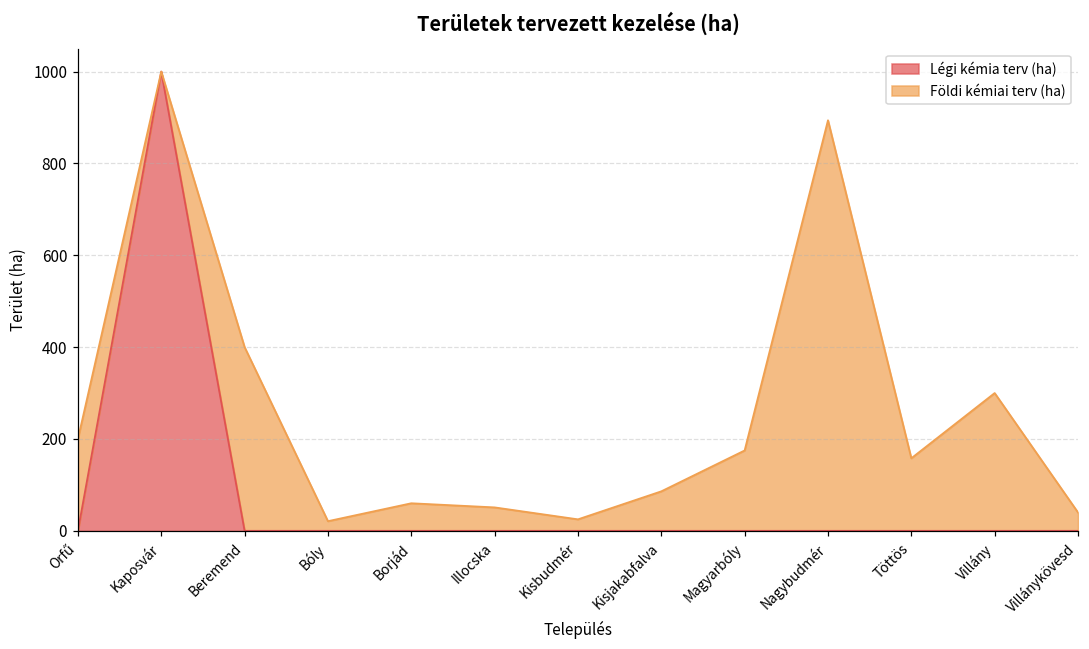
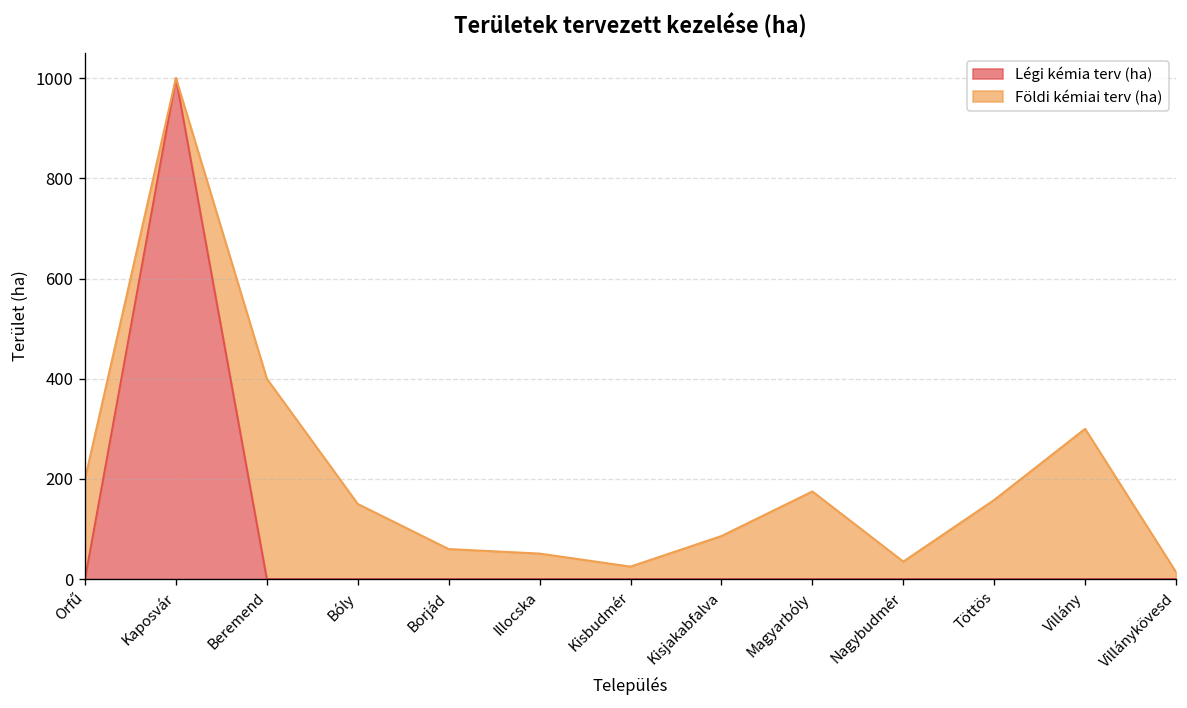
  {
    "Légi kémia terv (ha)": {
      "Orfű": 0,
      "Beremend": 0,
      "Bóly": 0,
      "Borjád": 0,
      "Illocska": 0,
      "Kisbudmér": 0,
      "Kisjakabfalva": 0,
      "Magyarbóly": 0,
      "Nagybudmér": 0,
      "Töttös": 0,
      "Villány": 0,
      "Villánykövesd": 0
    },
    "Földi kémiai terv (ha)": {
      "Orfű": 200,
      "Beremend": 400,
-     "Bóly": 20,
+     "Bóly": 150,
      "Borjád": 60,
      "Illocska": 50,
      "Kisbudmér": 30,
      "Kisjakabfalva": 90,
      "Magyarbóly": 180,
-     "Nagybudmér": 890,
+     "Nagybudmér": 40,
      "Töttös": 160,
      "Villány": 300,
-     "Villánykövesd": 40
+     "Villánykövesd": 10
    }
  }
